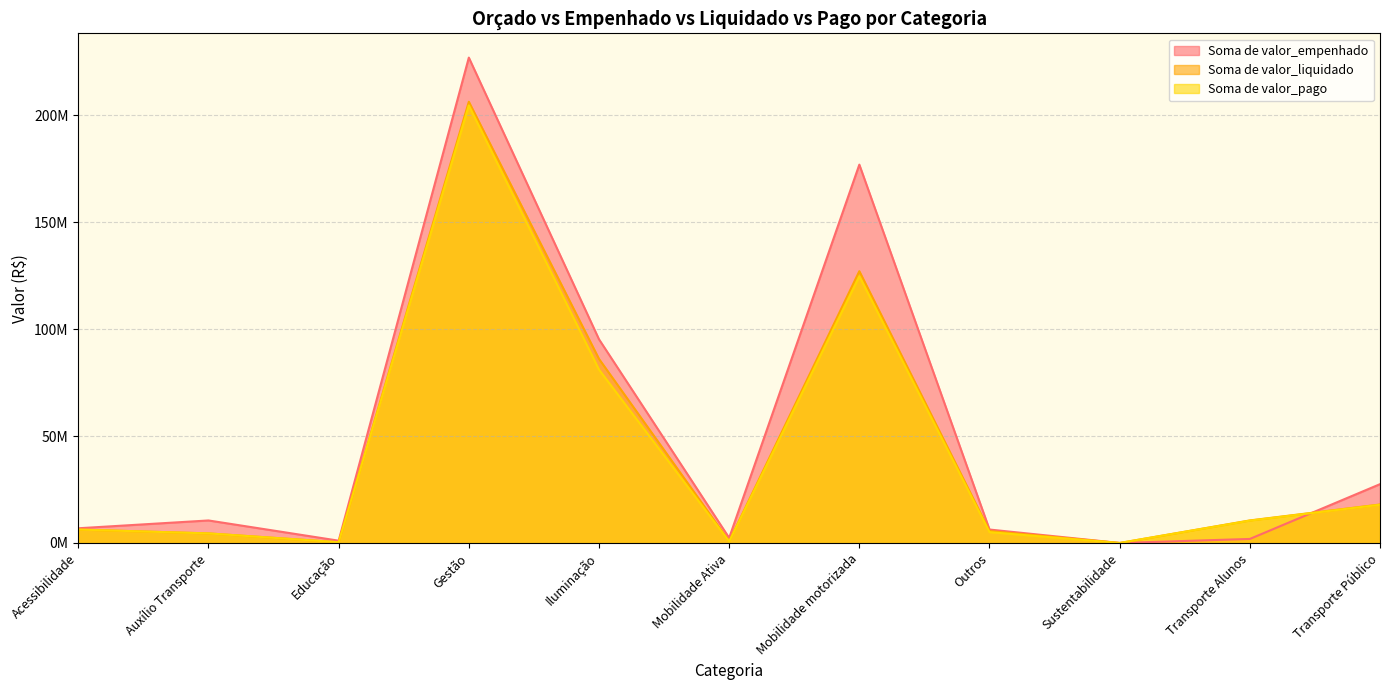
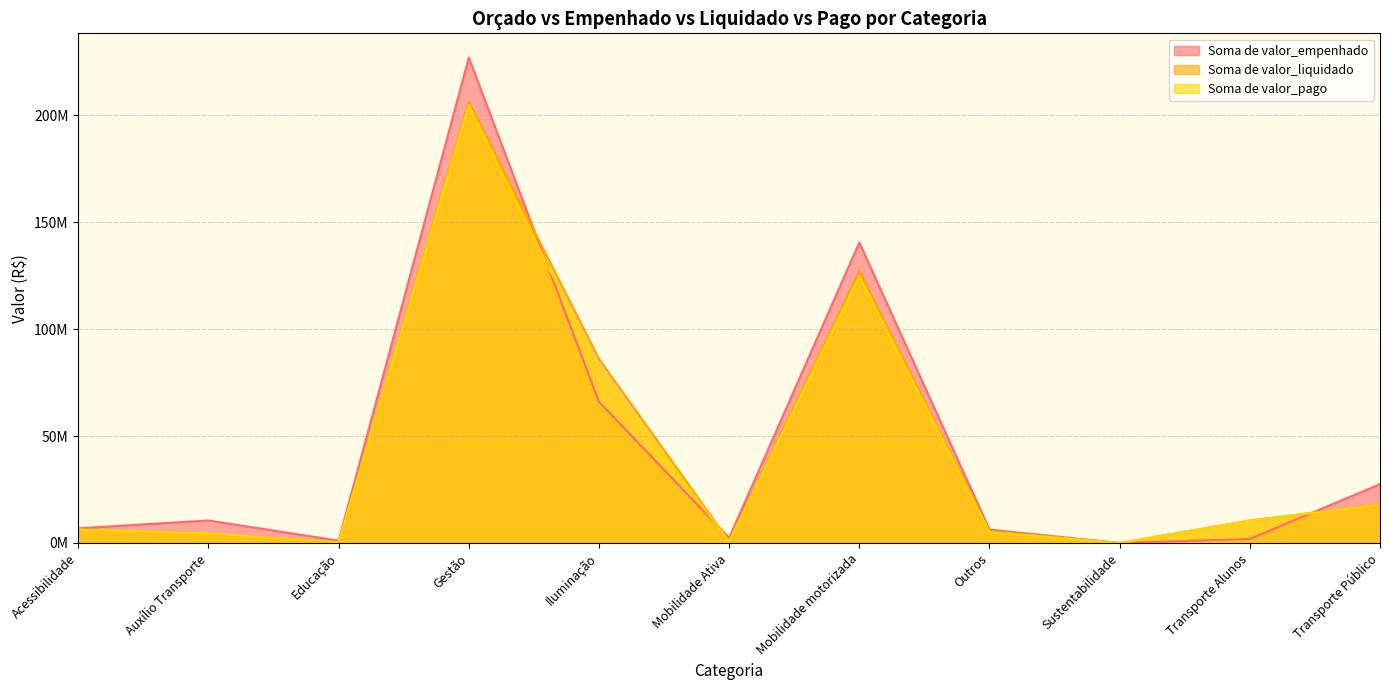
  {
    "Soma de valor_empenhado": {
      "Auxílio Transporte": 11000000,
      "Gestão": 227000000,
-     "Iluminação": 95000000,
+     "Iluminação": 66000000,
      "Mobilidade Ativa": 2000000,
-     "Mobilidade motorizada": 177000000,
+     "Mobilidade motorizada": 141000000,
      "Transporte Alunos": 2000000,
      "Transporte Público": 27000000
    }
  }
